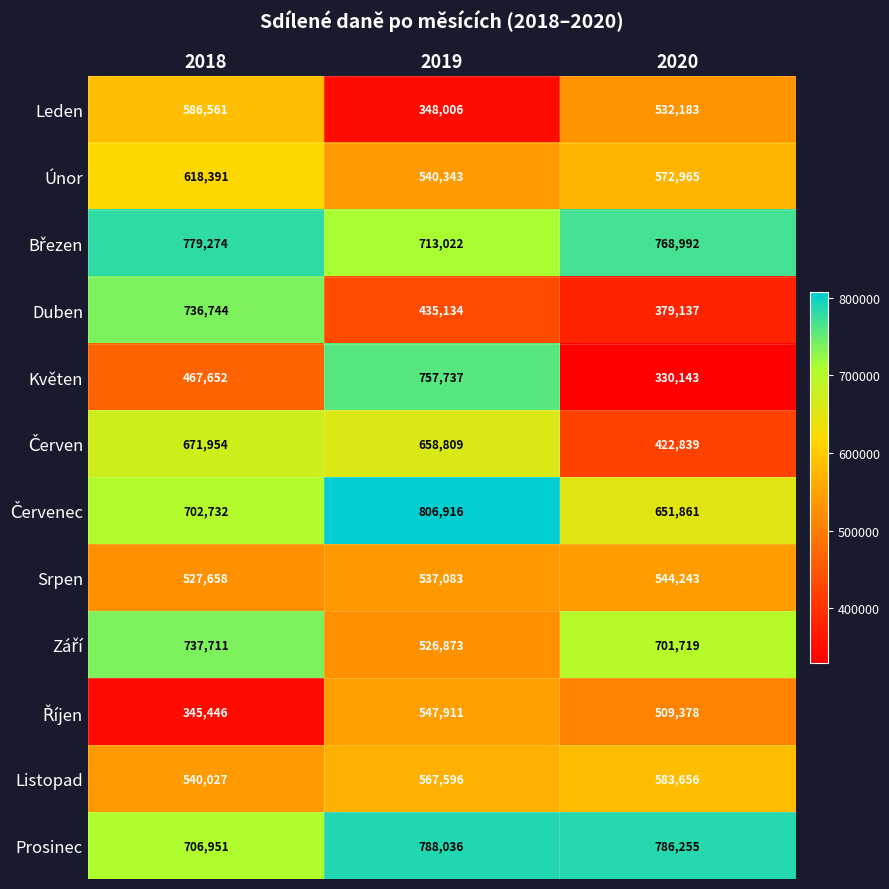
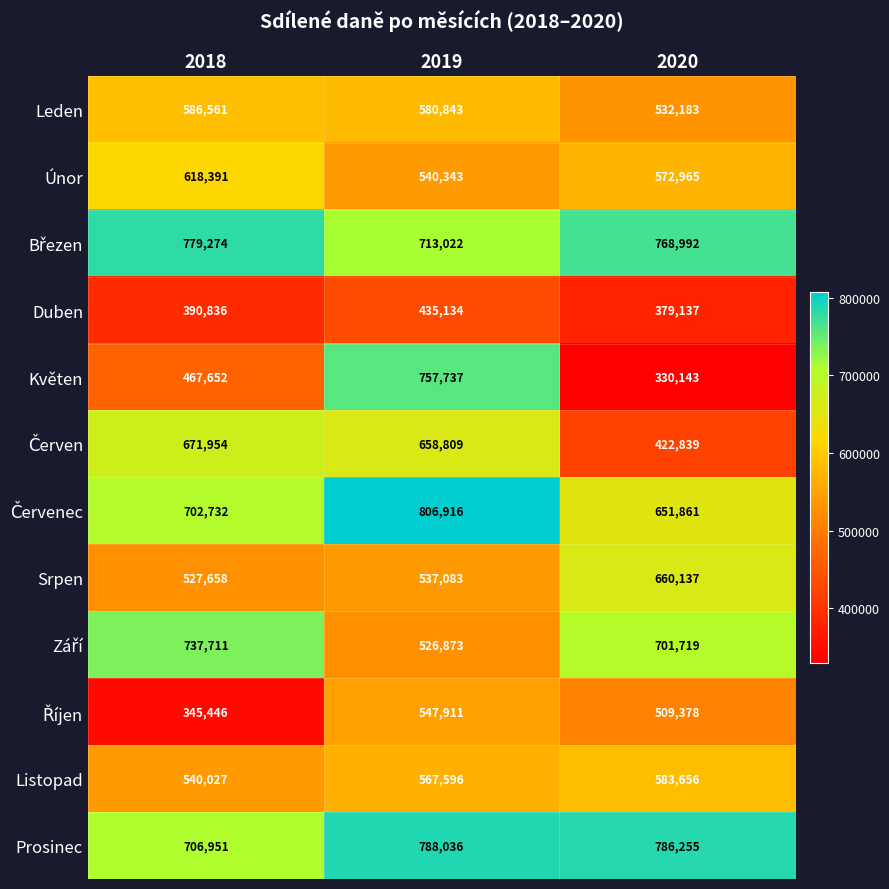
  {
    "Leden": {
      "2018": "586,561",
-     "2019": "348,006",
+     "2019": "580,843",
      "2020": "532,183"
    },
    "Únor": {
      "2018": "618,391",
      "2019": "540,343",
      "2020": "572,965"
    },
    "Březen": {
      "2018": "779,274",
      "2019": "713,022",
      "2020": "768,992"
    },
    "Duben": {
-     "2018": "736,744",
+     "2018": "390,836",
      "2019": "435,134",
      "2020": "379,137"
    },
    "Květen": {
      "2018": "467,652",
      "2019": "757,737",
      "2020": "330,143"
    },
    "Červen": {
      "2018": "671,954",
      "2019": "658,809",
      "2020": "422,839"
    },
    "Červenec": {
      "2018": "702,732",
      "2019": "806,916",
      "2020": "651,861"
    },
    "Srpen": {
      "2018": "527,658",
      "2019": "537,083",
-     "2020": "544,243"
+     "2020": "660,137"
    },
    "Září": {
      "2018": "737,711",
      "2019": "526,873",
      "2020": "701,719"
    },
    "Říjen": {
      "2018": "345,446",
      "2019": "547,911",
      "2020": "509,378"
    },
    "Listopad": {
      "2018": "540,027",
      "2019": "567,596",
      "2020": "583,656"
    },
    "Prosinec": {
      "2018": "706,951",
      "2019": "788,036",
      "2020": "786,255"
    }
  }
